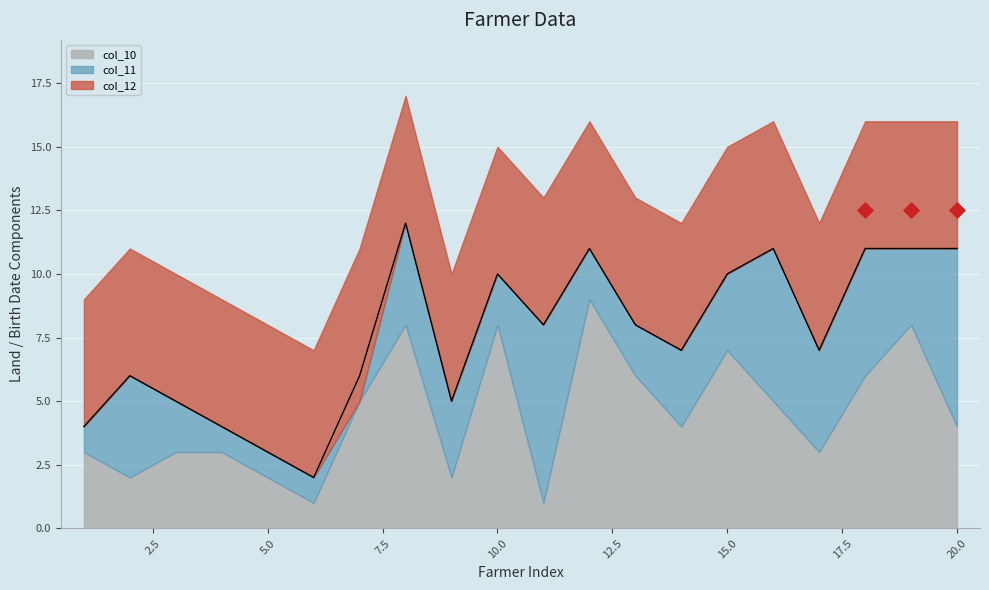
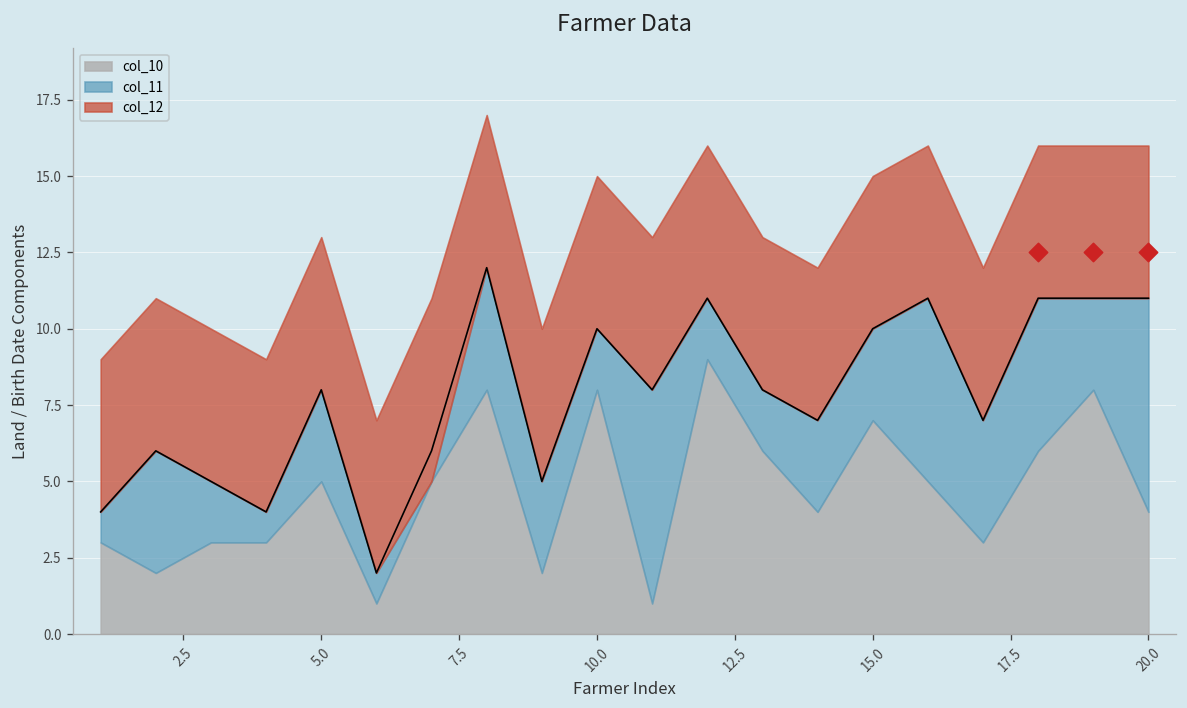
  {
    "col_10": {
-     "5.0": 2,
+     "5.0": 5,
      "10.0": 8,
      "15.0": 7,
      "20.0": 4
    },
    "col_11": {
-     "5.0": 1
+     "5.0": 3
    }
  }
